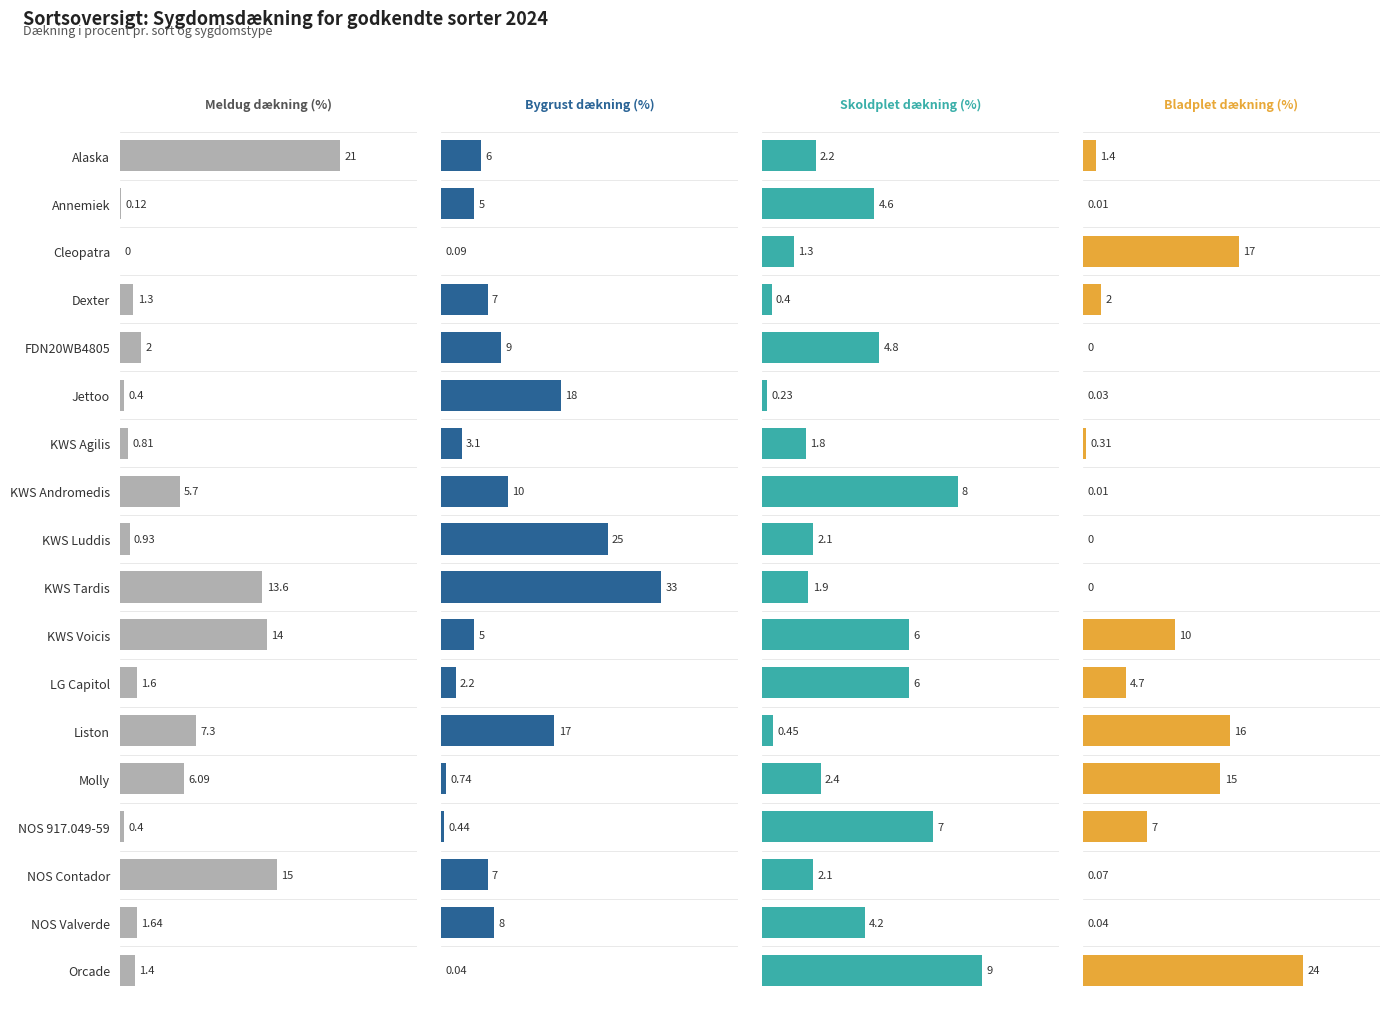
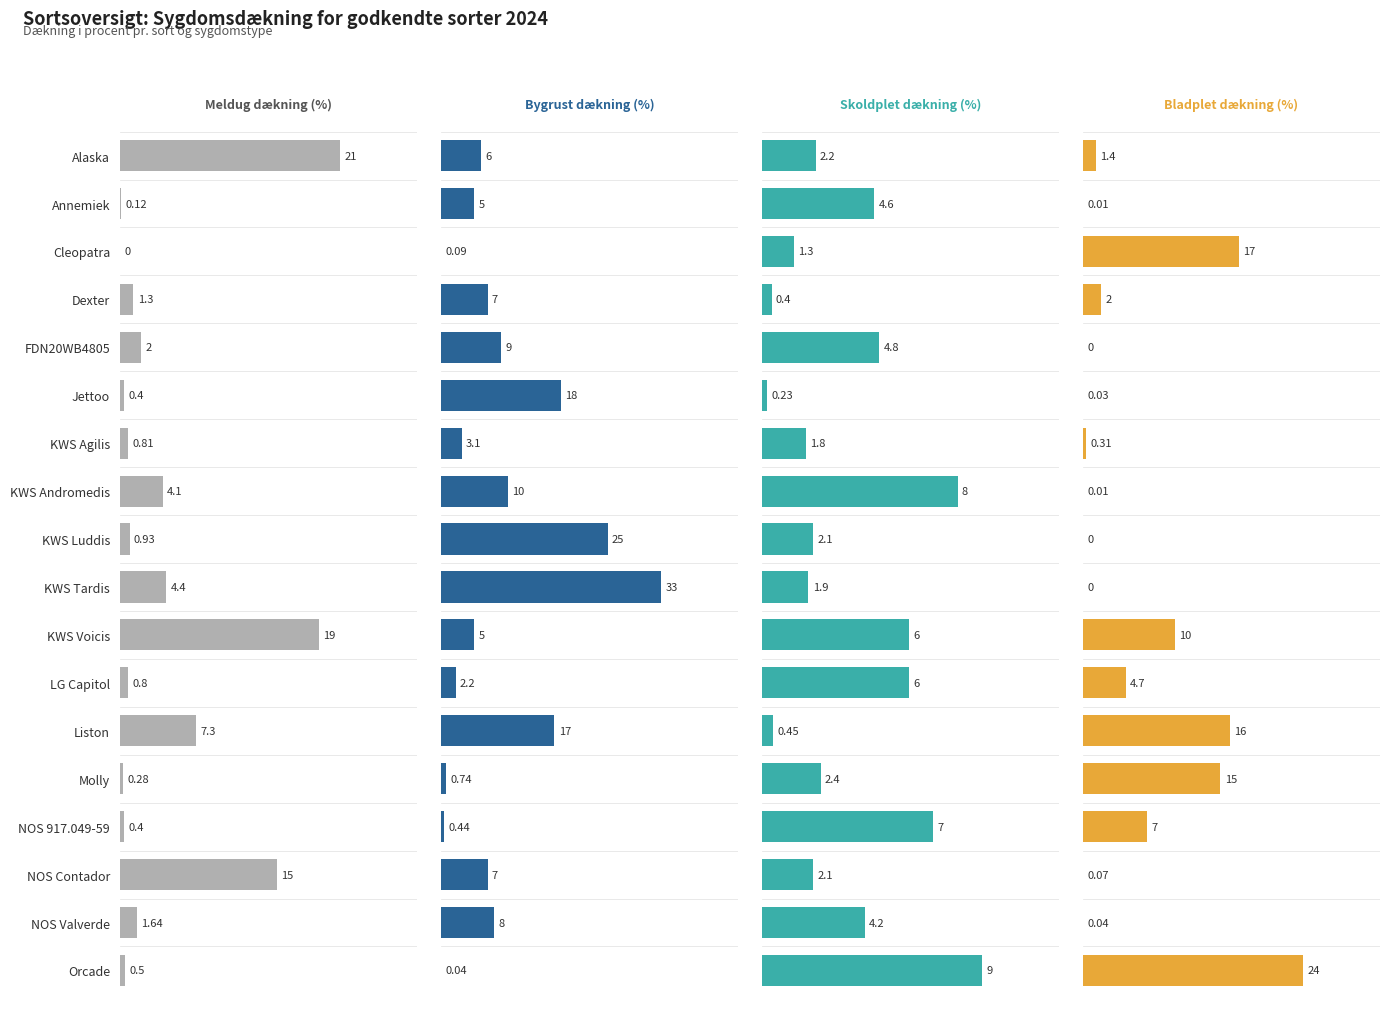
  {
    "Meldug dækning (%)": {
      "Alaska": 21,
      "Annemiek": 0.12,
      "Cleopatra": 0,
      "Dexter": 1.3,
      "FDN20WB4805": 2,
      "Jettoo": 0.4,
      "KWS Agilis": 0.81,
-     "KWS Andromedis": 5.7,
+     "KWS Andromedis": 4.1,
      "KWS Luddis": 0.93,
-     "KWS Tardis": 13.6,
-     "KWS Voicis": 14,
-     "LG Capitol": 1.6,
+     "KWS Tardis": 4.4,
+     "KWS Voicis": 19,
+     "LG Capitol": 0.8,
      "Liston": 7.3,
-     "Molly": 6.09,
+     "Molly": 0.28,
      "NOS 917.049-59": 0.4,
      "NOS Contador": 15,
      "NOS Valverde": 1.64,
-     "Orcade": 1.4
+     "Orcade": 0.5
    }
  }
